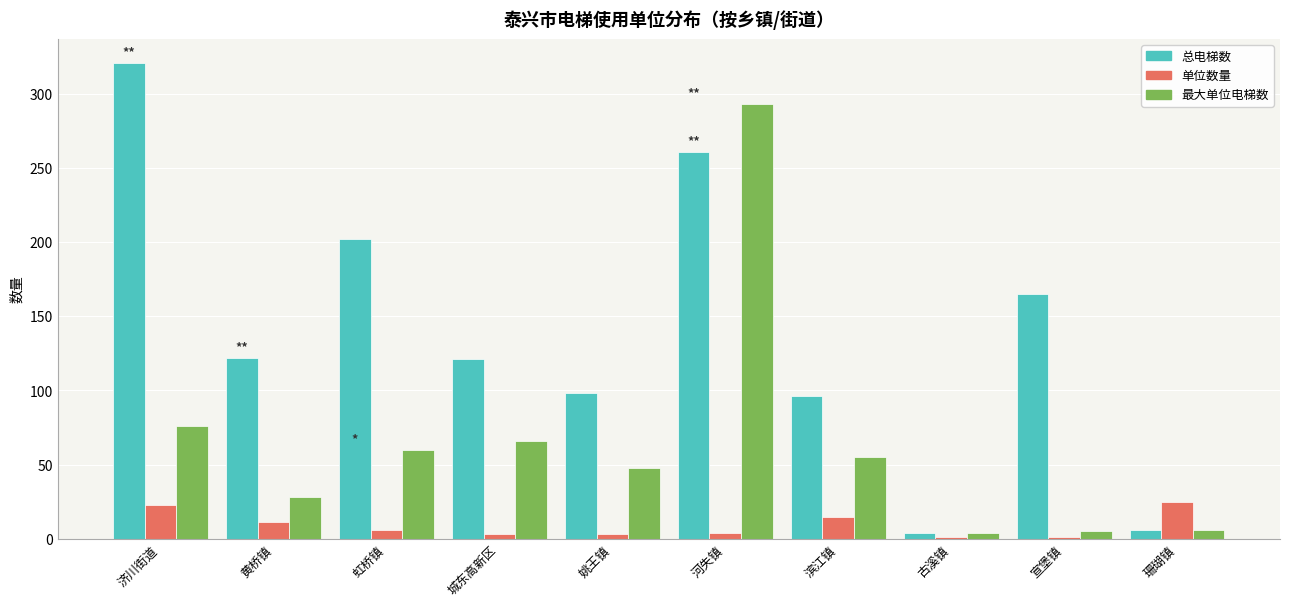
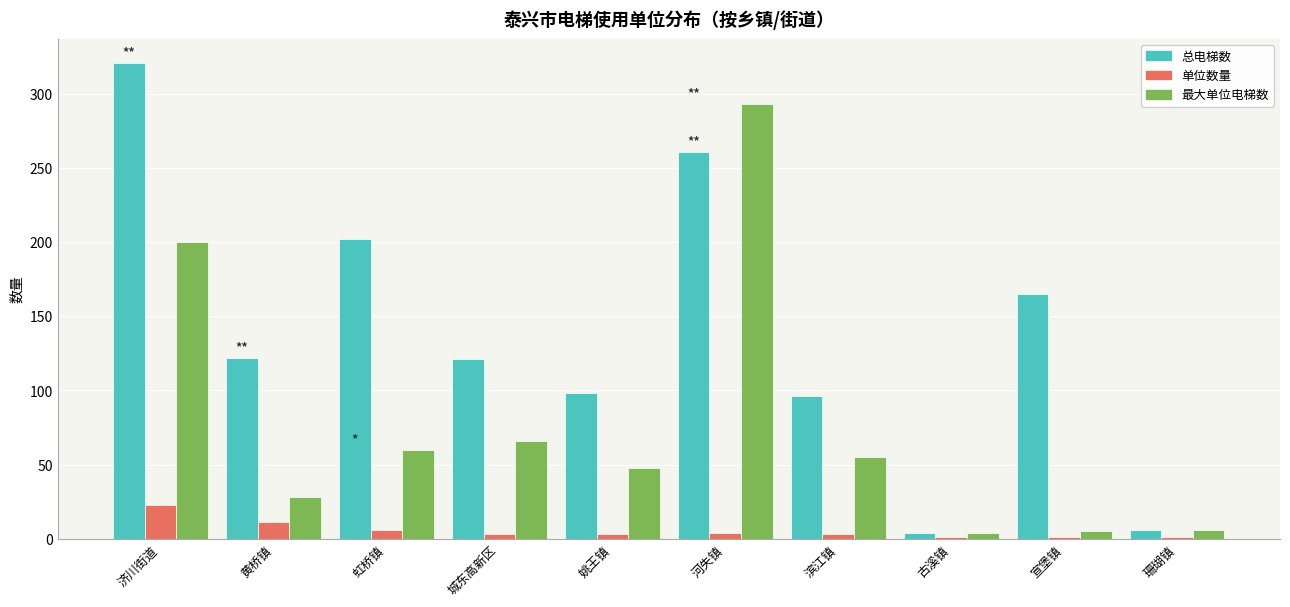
  {
    "总电梯数": {
      "济川街道": 321,
      "黄桥镇": 122,
      "虹桥镇": 202,
      "城东高新区": 121,
      "姚王镇": 98,
      "河失镇": 261,
      "滨江镇": 96,
      "古溪镇": 4,
      "宣堡镇": 165,
      "珊瑚镇": 6
    },
    "单位数量": {
      "济川街道": 23,
      "黄桥镇": 11,
      "虹桥镇": 6,
      "城东高新区": 3,
      "姚王镇": 3,
      "河失镇": 4,
-     "滨江镇": 15,
-     "珊瑚镇": 25
+     "滨江镇": 3,
+     "珊瑚镇": 1
    },
    "最大单位电梯数": {
-     "济川街道": 76,
+     "济川街道": 200,
      "黄桥镇": 28,
      "虹桥镇": 60,
      "城东高新区": 66,
      "姚王镇": 48,
      "河失镇": 293,
      "滨江镇": 55,
      "古溪镇": 4,
      "宣堡镇": 5,
      "珊瑚镇": 6
    }
  }
